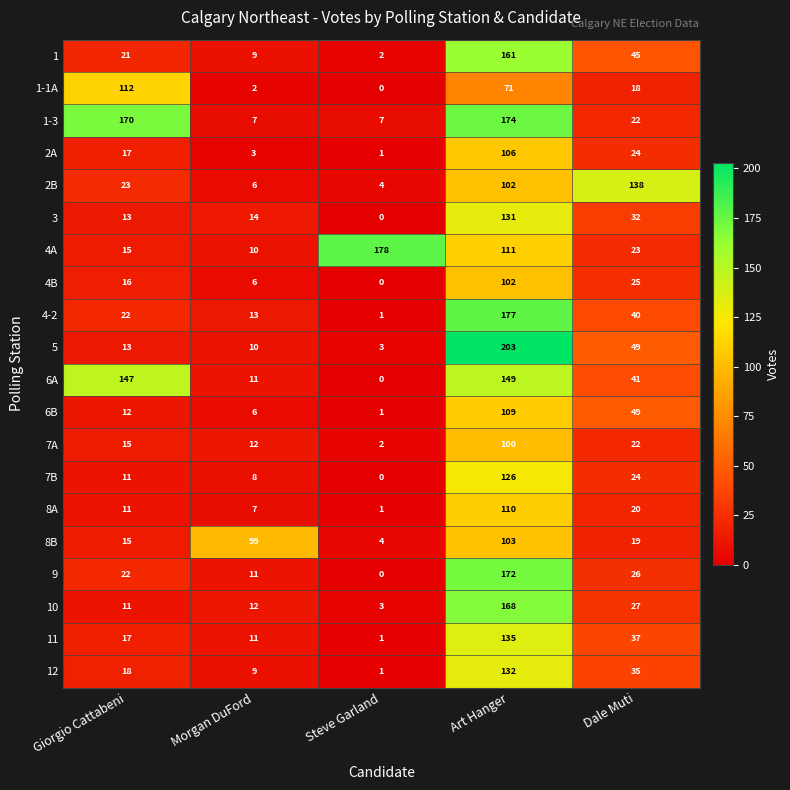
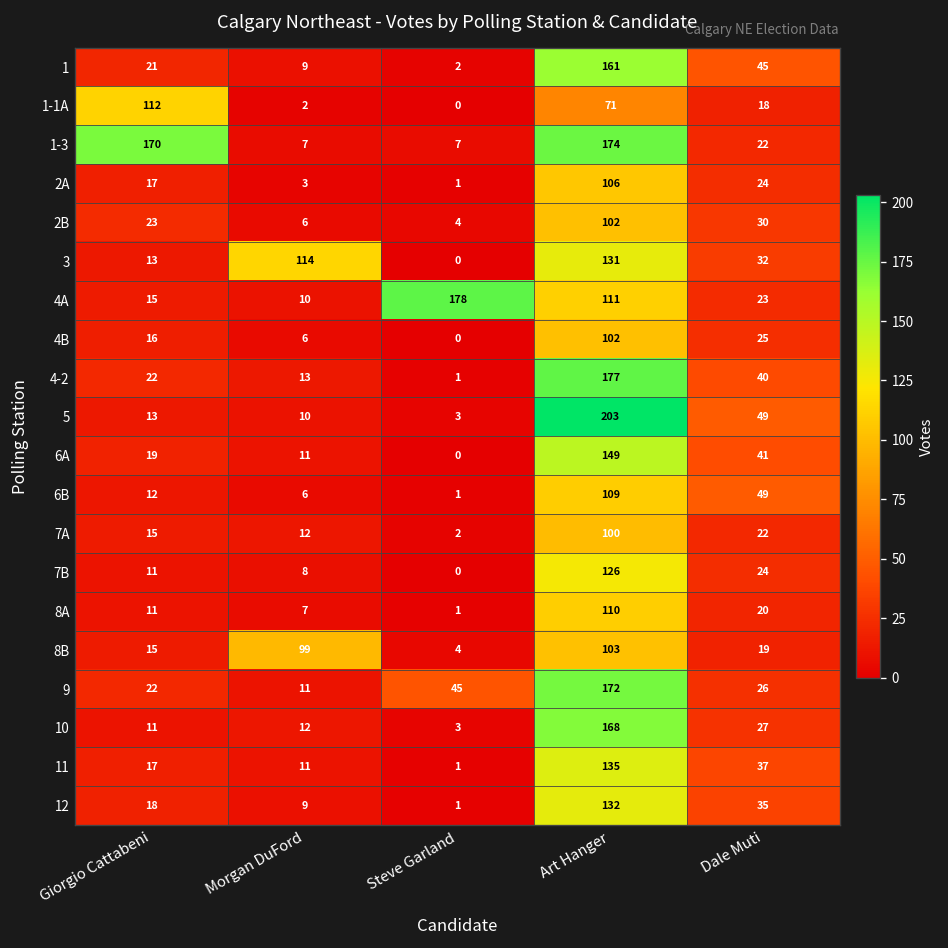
  {
    "1": {
      "Giorgio Cattabeni": 21,
      "Morgan DuFord": 9,
      "Steve Garland": 2,
      "Art Hanger": 161,
      "Dale Muti": 45
    },
    "1-1A": {
      "Giorgio Cattabeni": 112,
      "Morgan DuFord": 2,
      "Steve Garland": 0,
      "Art Hanger": 71,
      "Dale Muti": 18
    },
    "1-3": {
      "Giorgio Cattabeni": 170,
      "Morgan DuFord": 7,
      "Steve Garland": 7,
      "Art Hanger": 174,
      "Dale Muti": 22
    },
    "2A": {
      "Giorgio Cattabeni": 17,
      "Morgan DuFord": 3,
      "Steve Garland": 1,
      "Art Hanger": 106,
      "Dale Muti": 24
    },
    "2B": {
      "Giorgio Cattabeni": 23,
      "Morgan DuFord": 6,
      "Steve Garland": 4,
      "Art Hanger": 102,
-     "Dale Muti": 138
+     "Dale Muti": 30
    },
    "3": {
      "Giorgio Cattabeni": 13,
-     "Morgan DuFord": 14,
+     "Morgan DuFord": 114,
      "Steve Garland": 0,
      "Art Hanger": 131,
      "Dale Muti": 32
    },
    "4A": {
      "Giorgio Cattabeni": 15,
      "Morgan DuFord": 10,
      "Steve Garland": 178,
      "Art Hanger": 111,
      "Dale Muti": 23
    },
    "4B": {
      "Giorgio Cattabeni": 16,
      "Morgan DuFord": 6,
      "Steve Garland": 0,
      "Art Hanger": 102,
      "Dale Muti": 25
    },
    "4-2": {
      "Giorgio Cattabeni": 22,
      "Morgan DuFord": 13,
      "Steve Garland": 1,
      "Art Hanger": 177,
      "Dale Muti": 40
    },
    "5": {
      "Giorgio Cattabeni": 13,
      "Morgan DuFord": 10,
      "Steve Garland": 3,
      "Art Hanger": 203,
      "Dale Muti": 49
    },
    "6A": {
-     "Giorgio Cattabeni": 147,
+     "Giorgio Cattabeni": 19,
      "Morgan DuFord": 11,
      "Steve Garland": 0,
      "Art Hanger": 149,
      "Dale Muti": 41
    },
    "6B": {
      "Giorgio Cattabeni": 12,
      "Morgan DuFord": 6,
      "Steve Garland": 1,
      "Art Hanger": 109,
      "Dale Muti": 49
    },
    "7A": {
      "Giorgio Cattabeni": 15,
      "Morgan DuFord": 12,
      "Steve Garland": 2,
      "Art Hanger": 100,
      "Dale Muti": 22
    },
    "7B": {
      "Giorgio Cattabeni": 11,
      "Morgan DuFord": 8,
      "Steve Garland": 0,
      "Art Hanger": 126,
      "Dale Muti": 24
    },
    "8A": {
      "Giorgio Cattabeni": 11,
      "Morgan DuFord": 7,
      "Steve Garland": 1,
      "Art Hanger": 110,
      "Dale Muti": 20
    },
    "8B": {
      "Giorgio Cattabeni": 15,
      "Morgan DuFord": 99,
      "Steve Garland": 4,
      "Art Hanger": 103,
      "Dale Muti": 19
    },
    "9": {
      "Giorgio Cattabeni": 22,
      "Morgan DuFord": 11,
-     "Steve Garland": 0,
+     "Steve Garland": 45,
      "Art Hanger": 172,
      "Dale Muti": 26
    },
    "10": {
      "Giorgio Cattabeni": 11,
      "Morgan DuFord": 12,
      "Steve Garland": 3,
      "Art Hanger": 168,
      "Dale Muti": 27
    },
    "11": {
      "Giorgio Cattabeni": 17,
      "Morgan DuFord": 11,
      "Steve Garland": 1,
      "Art Hanger": 135,
      "Dale Muti": 37
    },
    "12": {
      "Giorgio Cattabeni": 18,
      "Morgan DuFord": 9,
      "Steve Garland": 1,
      "Art Hanger": 132,
      "Dale Muti": 35
    }
  }
